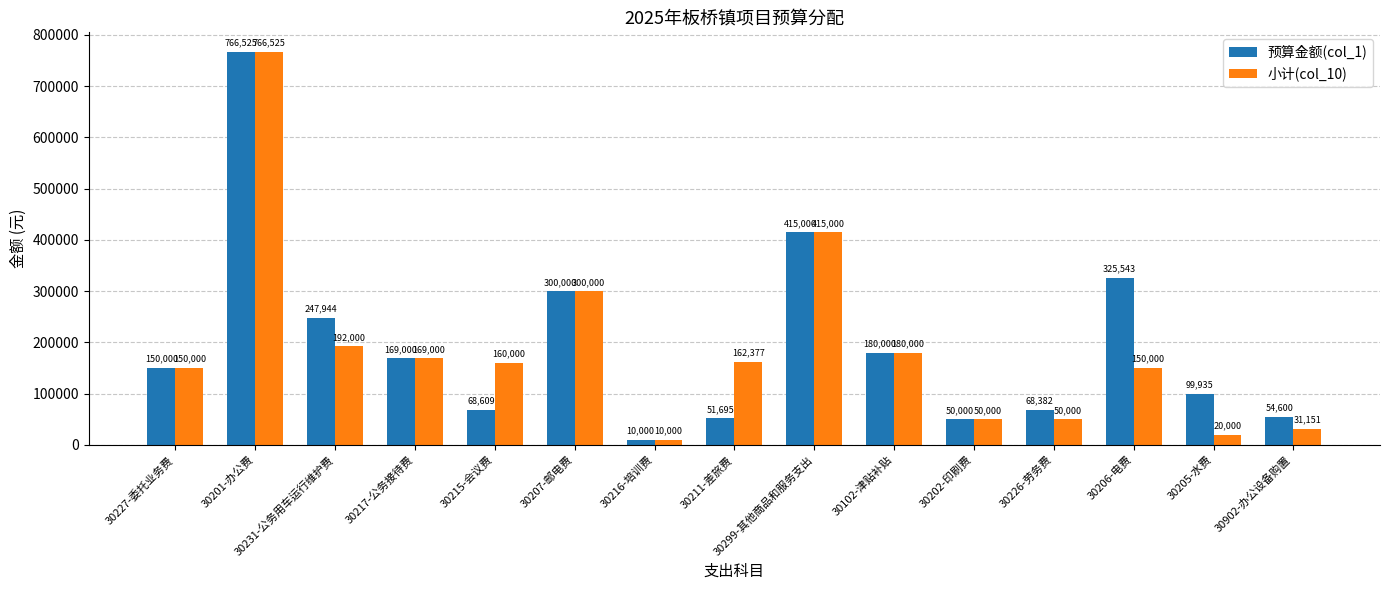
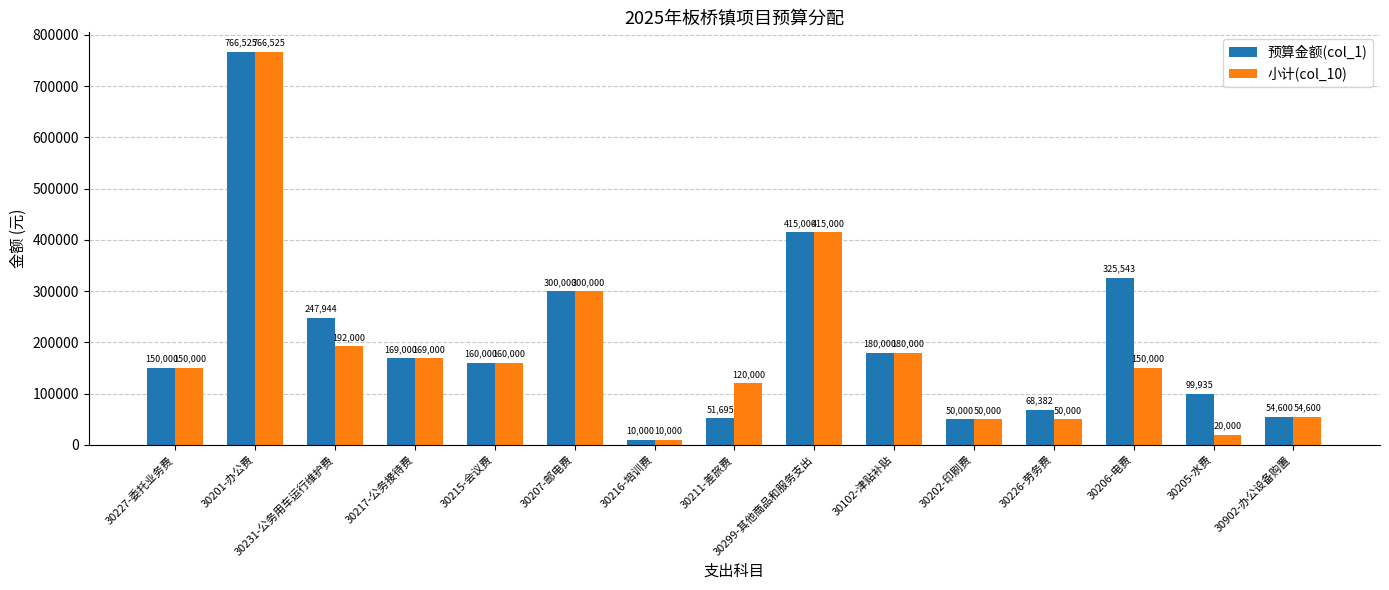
  {
    "预算金额(col_1)": {
      "30201-办公费": "766,525",
      "30231-公务用车运行维护费": "247,944",
      "30217-公务接待费": "169,000",
-     "30215-会议费": "68,609",
+     "30215-会议费": "160,000",
      "30216-培训费": "10,000",
      "30211-差旅费": "51,695",
      "30202-印刷费": "50,000",
      "30226-劳务费": "68,382",
      "30206-电费": "325,543",
      "30205-水费": "99,935",
      "30902-办公设备购置": "54,600"
    },
    "小计(col_10)": {
      "30201-办公费": "766,525",
      "30231-公务用车运行维护费": "192,000",
      "30217-公务接待费": "169,000",
      "30216-培训费": "10,000",
-     "30211-差旅费": "162,377",
+     "30211-差旅费": "120,000",
      "30202-印刷费": "50,000",
      "30226-劳务费": "50,000",
      "30206-电费": "150,000",
      "30205-水费": "20,000",
-     "30902-办公设备购置": "31,151"
+     "30902-办公设备购置": "54,600"
    }
  }
